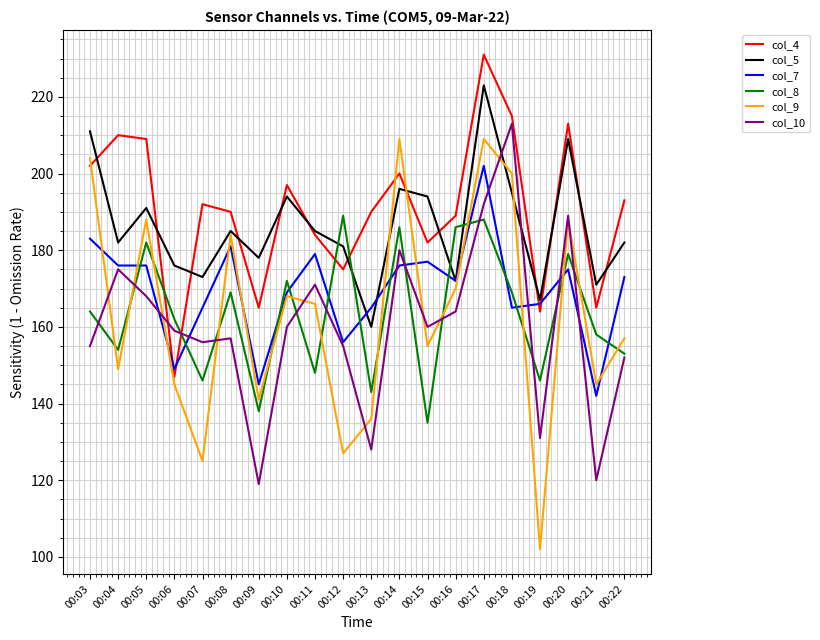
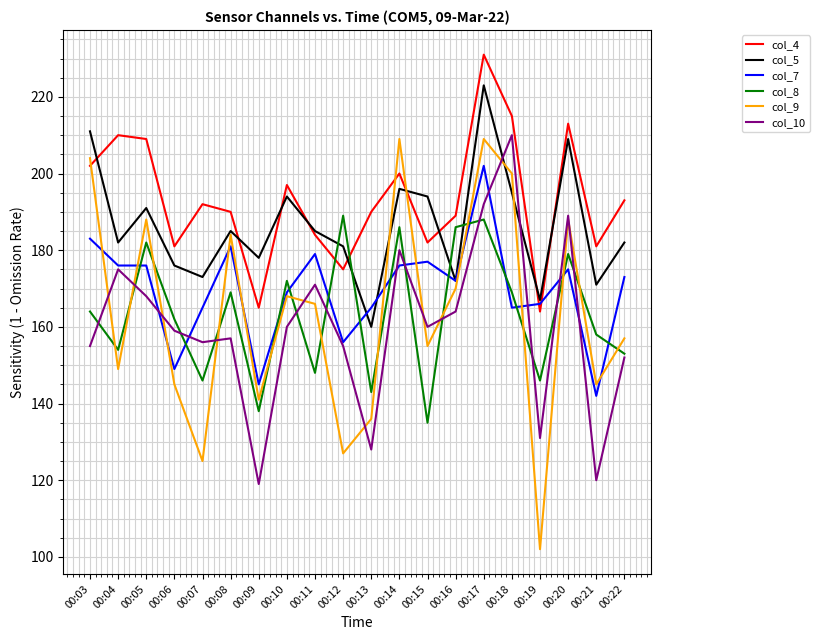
  {
    "col_4": {
      "00:03": 202,
      "00:04": 210,
      "00:05": 209,
-     "00:06": 147,
+     "00:06": 181,
      "00:07": 192,
      "00:08": 190,
      "00:09": 165,
      "00:10": 197,
      "00:11": 184,
      "00:12": 175,
      "00:13": 190,
      "00:14": 200,
      "00:15": 182,
      "00:16": 189,
      "00:17": 231,
      "00:18": 215,
      "00:19": 164,
      "00:20": 213,
-     "00:21": 165,
+     "00:21": 181,
      "00:22": 193
    },
    "col_5": {
      "00:03": 211,
      "00:04": 182,
      "00:05": 191,
      "00:06": 176,
      "00:07": 173,
      "00:08": 185,
      "00:09": 178,
      "00:10": 194,
      "00:11": 185,
      "00:12": 181,
      "00:13": 160,
      "00:14": 196,
      "00:15": 194,
      "00:17": 223,
      "00:18": 195,
      "00:19": 167,
      "00:20": 209,
      "00:21": 171,
      "00:22": 182
    },
    "col_7": {
      "00:03": 183,
      "00:04": 176,
      "00:05": 176,
      "00:06": 149,
      "00:07": 165,
      "00:08": 181,
      "00:09": 145,
      "00:10": 169,
      "00:11": 179,
      "00:12": 156,
      "00:13": 165,
      "00:14": 176,
      "00:15": 177,
      "00:17": 202,
      "00:18": 165,
      "00:19": 166,
      "00:20": 175,
      "00:21": 142,
      "00:22": 173
    },
    "col_8": {
      "00:03": 164,
      "00:04": 154,
      "00:05": 182,
      "00:06": 162,
      "00:07": 146,
      "00:08": 169,
      "00:09": 138,
      "00:10": 172,
      "00:11": 148,
      "00:12": 189,
      "00:13": 143,
      "00:14": 186,
      "00:15": 135,
      "00:16": 186,
      "00:17": 188,
      "00:18": 169,
      "00:19": 146,
      "00:20": 179,
      "00:21": 158,
      "00:22": 153
    },
    "col_9": {
      "00:03": 204,
      "00:04": 149,
      "00:05": 188,
      "00:06": 145,
      "00:07": 125,
      "00:08": 184,
      "00:09": 141,
      "00:10": 168,
      "00:11": 166,
      "00:12": 127,
      "00:13": 136,
      "00:14": 209,
      "00:15": 155,
      "00:16": 170,
      "00:17": 209,
      "00:18": 200,
      "00:19": 102,
      "00:20": 188,
      "00:21": 145,
      "00:22": 157
    },
    "col_10": {
      "00:03": 155,
      "00:04": 175,
      "00:05": 168,
      "00:06": 159,
      "00:07": 156,
      "00:08": 157,
      "00:09": 119,
      "00:10": 160,
      "00:11": 171,
      "00:12": 155,
      "00:13": 128,
      "00:14": 180,
      "00:15": 160,
      "00:16": 164,
      "00:17": 192,
-     "00:18": 213,
+     "00:18": 210,
      "00:19": 131,
      "00:20": 189,
      "00:21": 120,
      "00:22": 152
    }
  }
